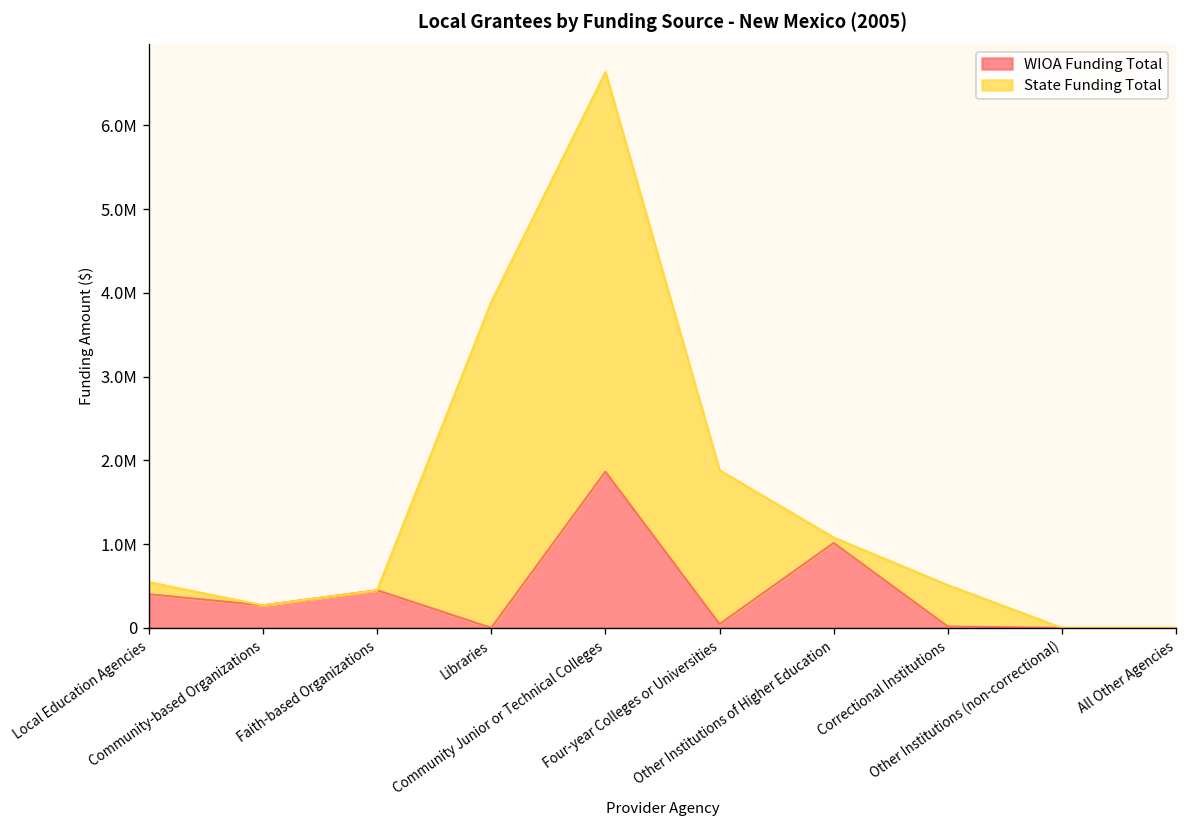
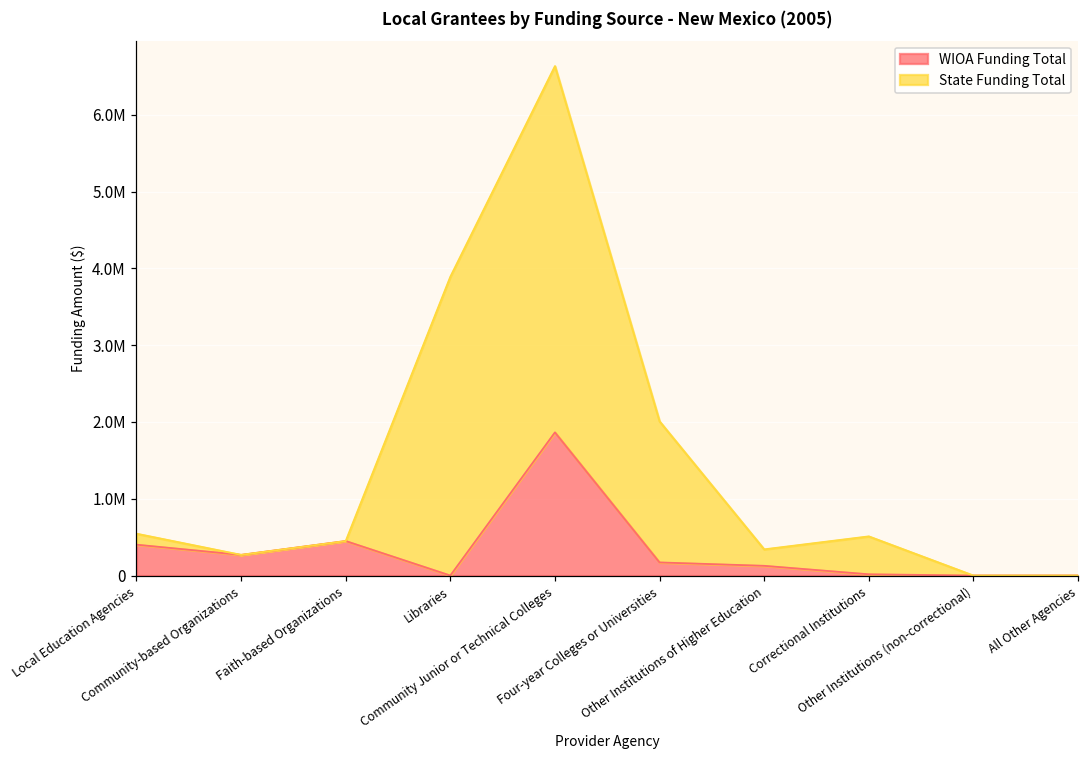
  {
    "WIOA Funding Total": {
      "Local Education Agencies": 400000,
      "Libraries": 0,
      "Community Junior or Technical Colleges": 1900000,
-     "Four-year Colleges or Universities": 0,
-     "Other Institutions of Higher Education": 1000000,
+     "Four-year Colleges or Universities": 200000,
+     "Other Institutions of Higher Education": 100000,
      "Correctional Institutions": 0
    },
    "State Funding Total": {
      "Local Education Agencies": 100000,
      "Libraries": 3900000,
      "Community Junior or Technical Colleges": 4800000,
      "Four-year Colleges or Universities": 1800000,
-     "Other Institutions of Higher Education": 100000,
+     "Other Institutions of Higher Education": 200000,
      "Correctional Institutions": 500000
    }
  }
